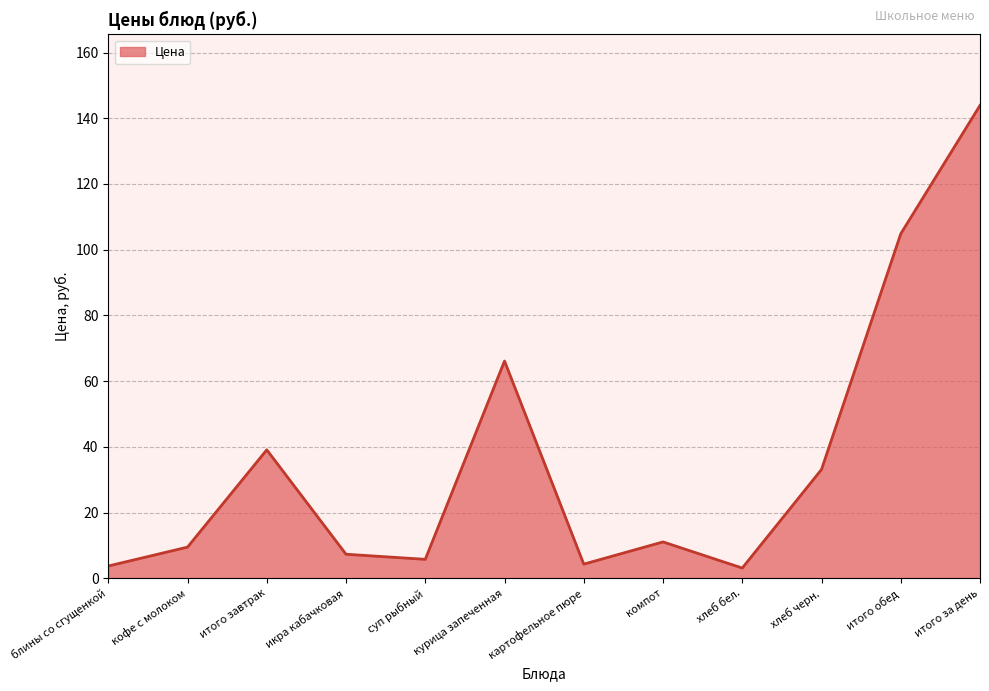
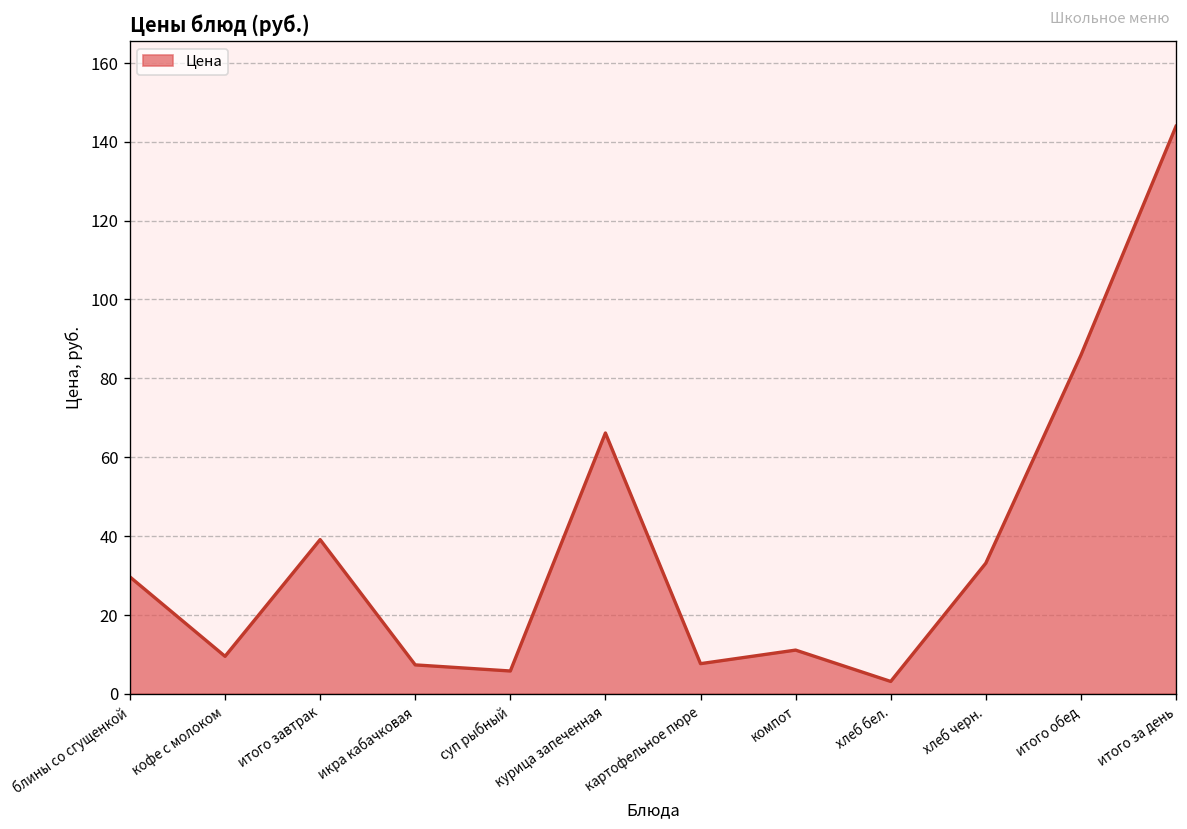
  {
-   "блины со сгущенкой": 4,
+   "блины со сгущенкой": 30,
    "кофе с молоком": 9,
    "итого завтрак": 39,
    "икра кабачковая": 7,
    "суп рыбный": 6,
    "курица запеченная": 66,
-   "картофельное пюре": 4,
+   "картофельное пюре": 8,
    "компот": 11,
    "хлеб бел.": 3,
    "хлеб черн.": 33,
-   "итого обед": 105,
+   "итого обед": 86,
    "итого за день": 144
  }
